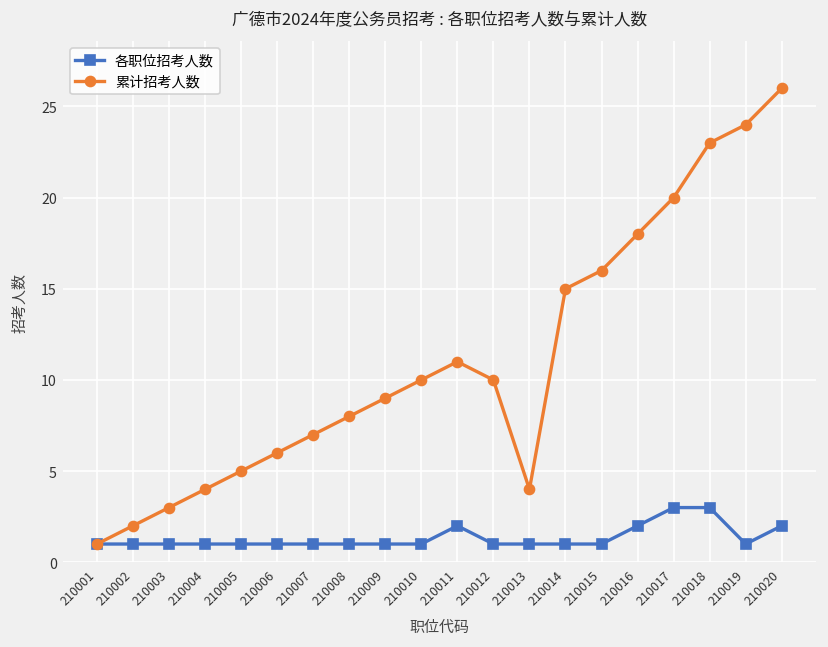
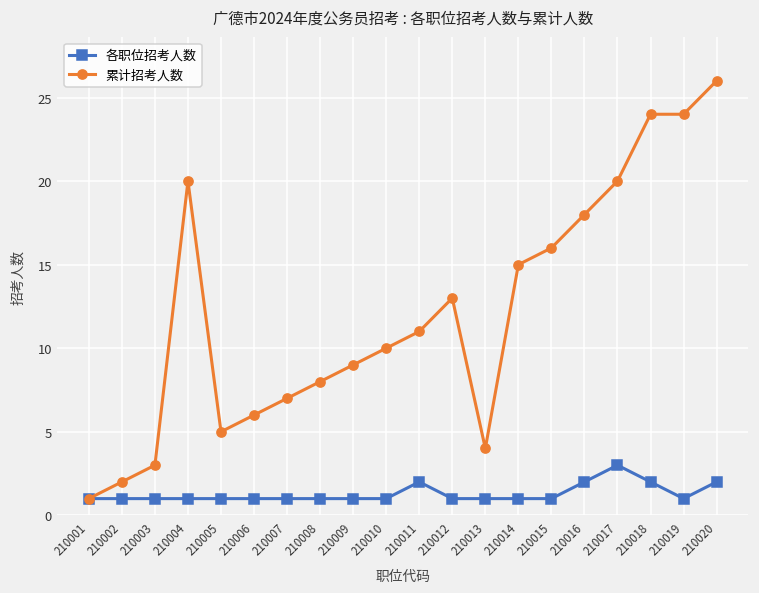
  {
    "各职位招考人数": {
      "210002": 1,
      "210003": 1,
      "210004": 1,
      "210005": 1,
      "210006": 1,
      "210007": 1,
      "210008": 1,
      "210009": 1,
      "210010": 1,
      "210011": 2,
      "210012": 1,
      "210013": 1,
      "210014": 1,
      "210015": 1,
      "210016": 2,
      "210017": 3,
-     "210018": 3,
+     "210018": 2,
      "210019": 1,
      "210020": 2
    },
    "累计招考人数": {
      "210002": 2,
      "210003": 3,
-     "210004": 4,
+     "210004": 20,
      "210005": 5,
      "210006": 6,
      "210007": 7,
      "210008": 8,
      "210009": 9,
      "210010": 10,
      "210011": 11,
-     "210012": 10,
+     "210012": 13,
      "210013": 4,
      "210014": 15,
      "210015": 16,
      "210016": 18,
      "210017": 20,
-     "210018": 23,
+     "210018": 24,
      "210019": 24,
      "210020": 26
    }
  }
